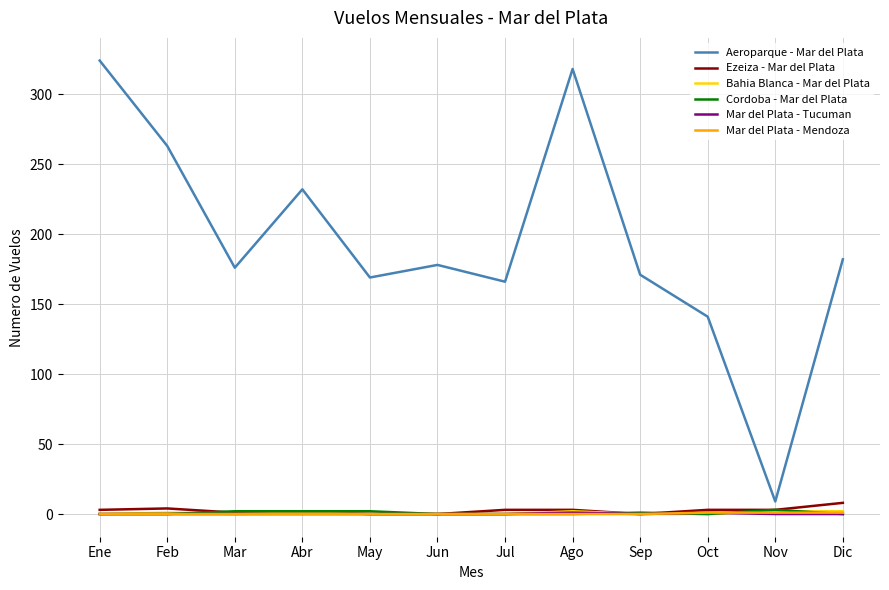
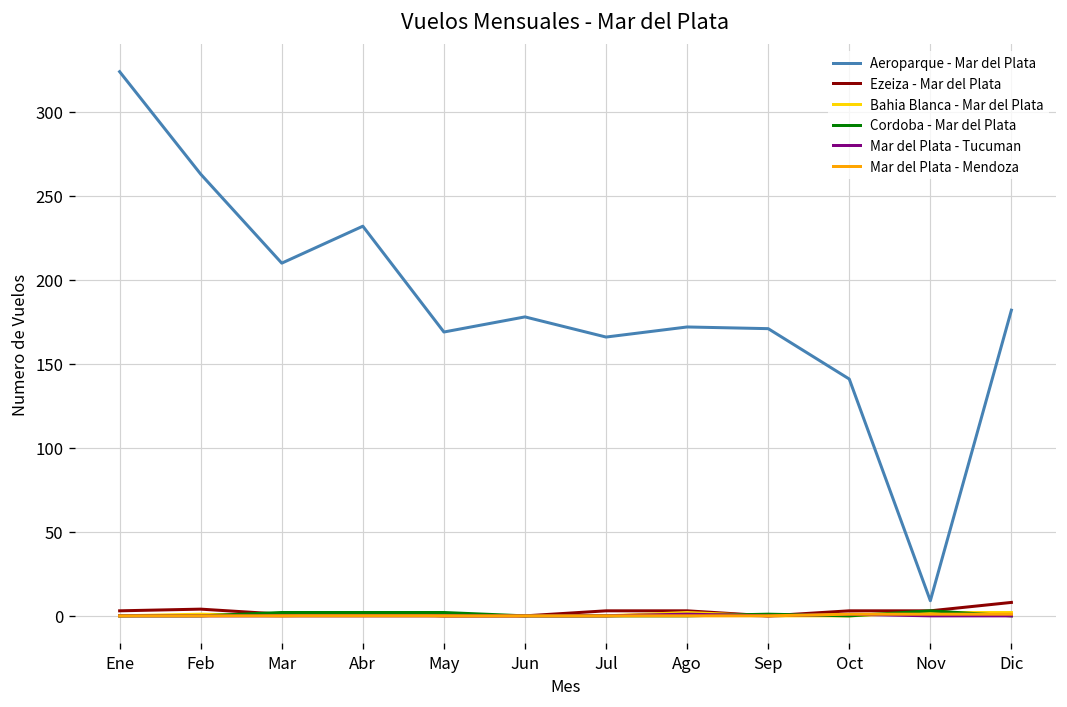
  {
    "Aeroparque - Mar del Plata": {
      "Ene": 324,
      "Feb": 263,
-     "Mar": 176,
+     "Mar": 210,
      "Abr": 232,
      "May": 169,
      "Jun": 178,
      "Jul": 166,
-     "Ago": 318,
+     "Ago": 172,
      "Sep": 171,
      "Oct": 141,
      "Nov": 9,
      "Dic": 182
    },
    "Ezeiza - Mar del Plata": {
      "Ene": 3,
      "Feb": 4,
      "Jul": 3,
      "Oct": 3,
      "Dic": 8
    },
    "Cordoba - Mar del Plata": {
      "May": 2
    }
  }
